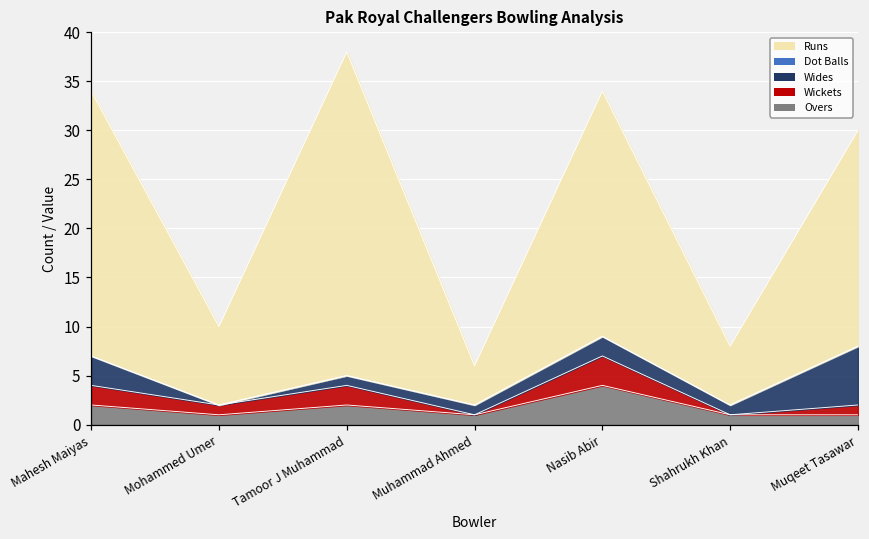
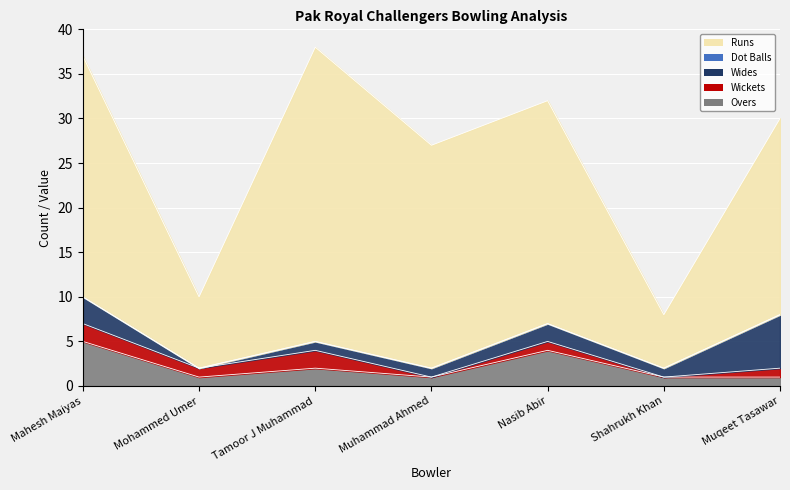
  {
    "Overs": {
-     "Mahesh Maiyas": 2,
+     "Mahesh Maiyas": 5,
      "Mohammed Umer": 1,
      "Tamoor J Muhammad": 2,
      "Nasib Abir": 4,
      "Muqeet Tasawar": 1
    },
    "Wickets": {
      "Mahesh Maiyas": 2,
      "Tamoor J Muhammad": 2,
-     "Nasib Abir": 3,
+     "Nasib Abir": 1,
      "Muqeet Tasawar": 1
    },
    "Runs": {
      "Mahesh Maiyas": 27,
      "Mohammed Umer": 8,
      "Tamoor J Muhammad": 33,
-     "Muhammad Ahmed": 4,
+     "Muhammad Ahmed": 25,
      "Nasib Abir": 25,
      "Shahrukh Khan": 6,
      "Muqeet Tasawar": 22
    }
  }
